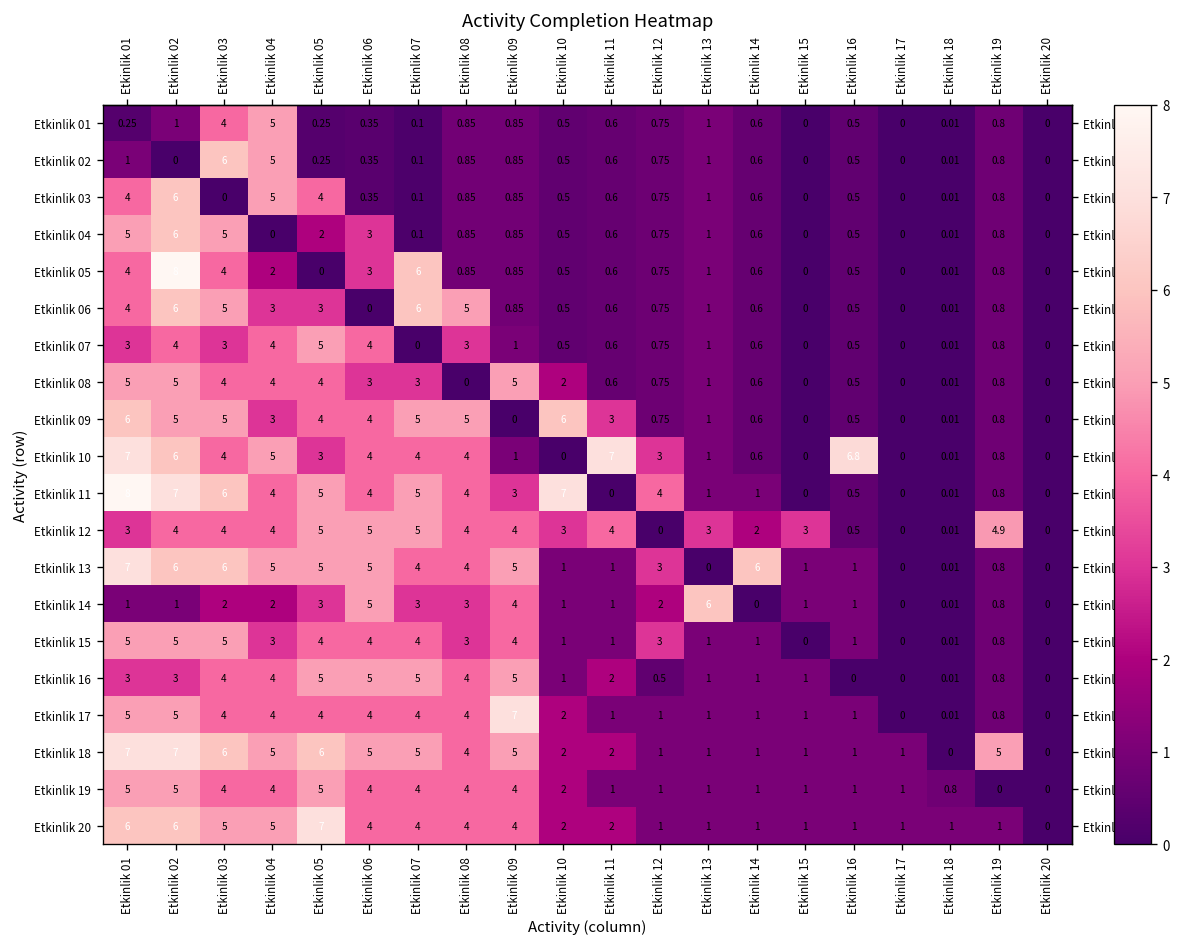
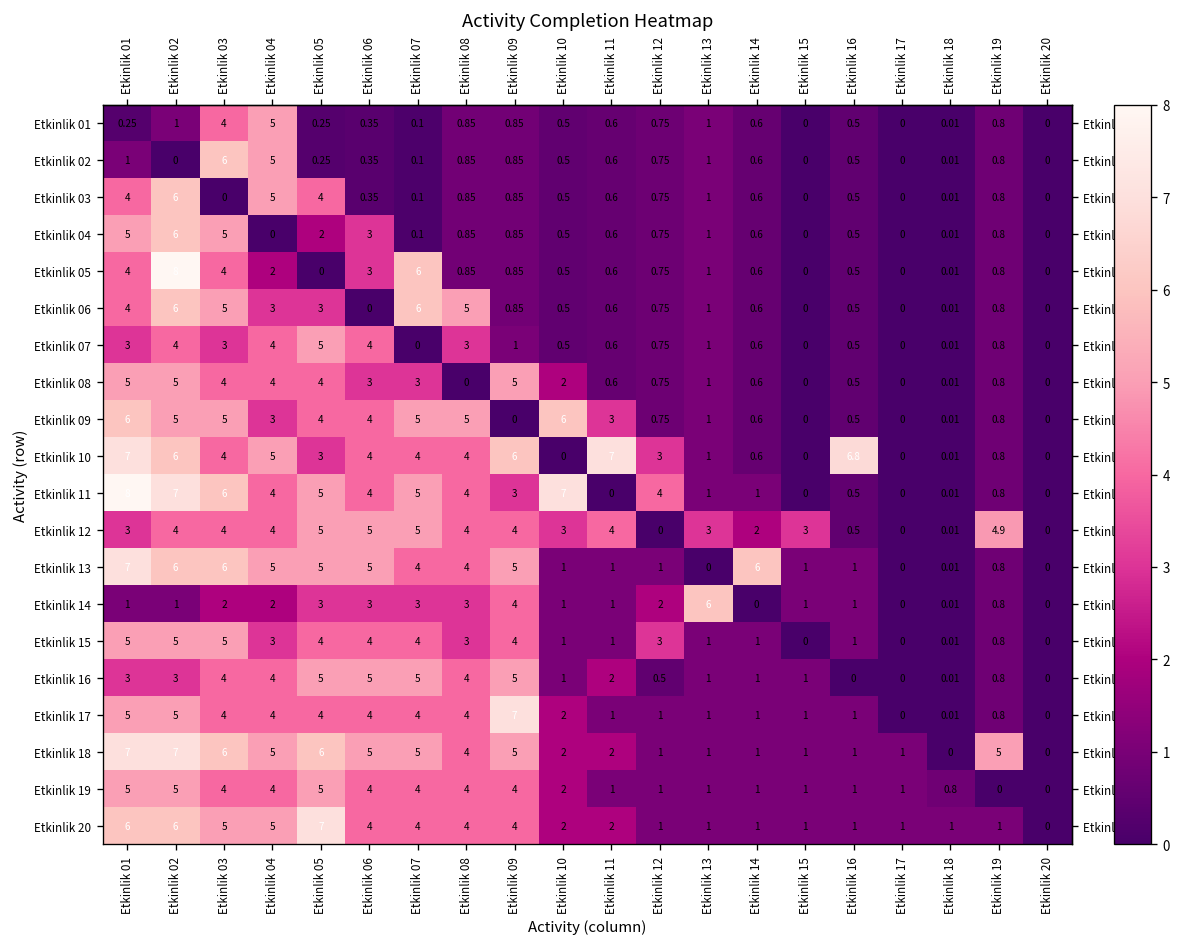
  {
    "Etkinlik 10": {
      "Etkinlik 02": 6,
      "Etkinlik 03": 4,
      "Etkinlik 04": 5,
      "Etkinlik 05": 3,
      "Etkinlik 06": 4,
      "Etkinlik 07": 4,
      "Etkinlik 08": 4,
-     "Etkinlik 09": 1,
+     "Etkinlik 09": 6,
      "Etkinlik 10": 0,
      "Etkinlik 12": 3,
      "Etkinlik 13": 1,
      "Etkinlik 14": 0.6,
      "Etkinlik 15": 0,
      "Etkinlik 17": 0,
      "Etkinlik 18": 0.01,
      "Etkinlik 19": 0.8,
      "Etkinlik 20": 0
    },
    "Etkinlik 13": {
      "Etkinlik 02": 6,
      "Etkinlik 03": 6,
      "Etkinlik 04": 5,
      "Etkinlik 05": 5,
      "Etkinlik 06": 5,
      "Etkinlik 07": 4,
      "Etkinlik 08": 4,
      "Etkinlik 09": 5,
      "Etkinlik 10": 1,
      "Etkinlik 11": 1,
-     "Etkinlik 12": 3,
+     "Etkinlik 12": 1,
      "Etkinlik 13": 0,
      "Etkinlik 14": 6,
      "Etkinlik 15": 1,
      "Etkinlik 16": 1,
      "Etkinlik 17": 0,
      "Etkinlik 18": 0.01,
      "Etkinlik 19": 0.8,
      "Etkinlik 20": 0
    },
    "Etkinlik 14": {
      "Etkinlik 01": 1,
      "Etkinlik 02": 1,
      "Etkinlik 03": 2,
      "Etkinlik 04": 2,
      "Etkinlik 05": 3,
-     "Etkinlik 06": 5,
+     "Etkinlik 06": 3,
      "Etkinlik 07": 3,
      "Etkinlik 08": 3,
      "Etkinlik 09": 4,
      "Etkinlik 10": 1,
      "Etkinlik 11": 1,
      "Etkinlik 12": 2,
      "Etkinlik 13": 6,
      "Etkinlik 14": 0,
      "Etkinlik 15": 1,
      "Etkinlik 16": 1,
      "Etkinlik 17": 0,
      "Etkinlik 18": 0.01,
      "Etkinlik 19": 0.8,
      "Etkinlik 20": 0
    }
  }
